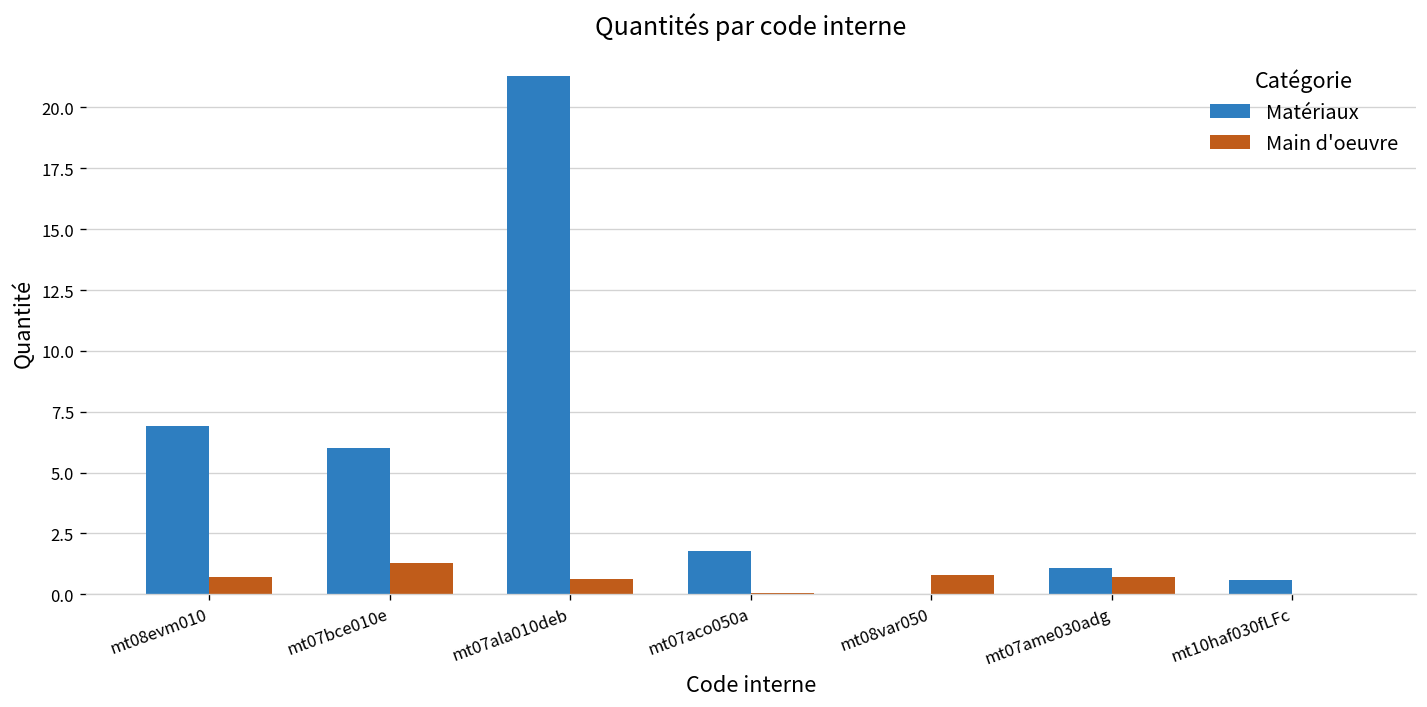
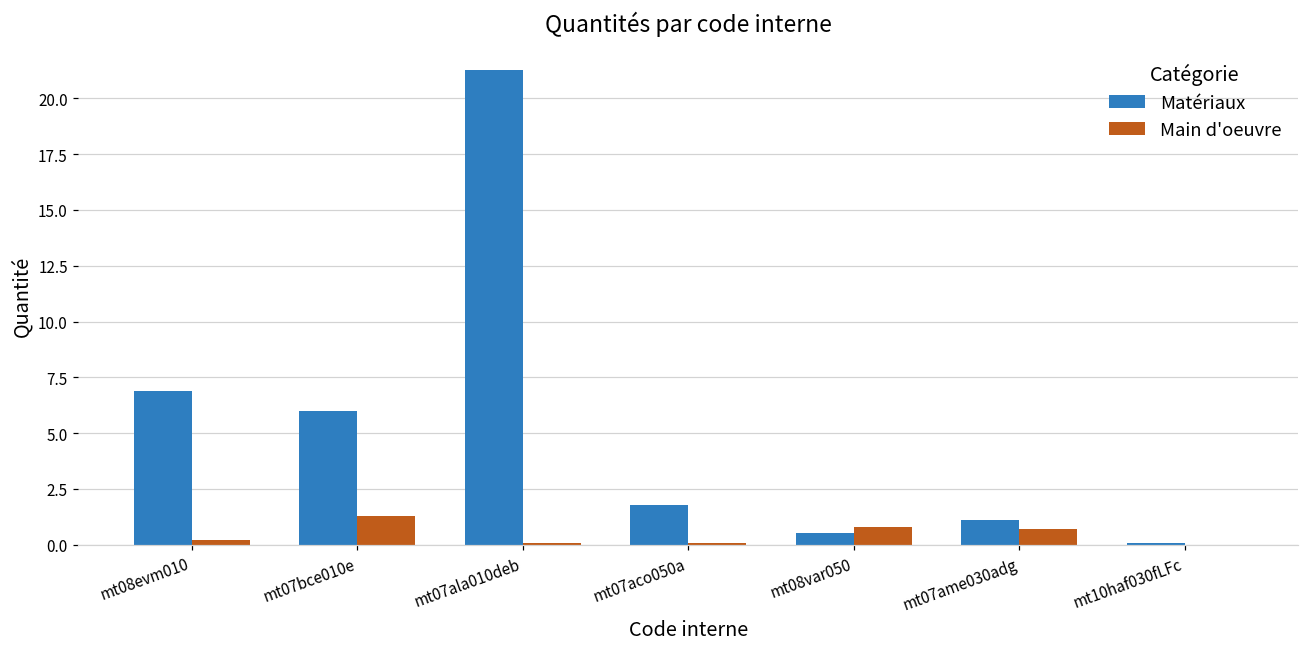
  {
    "Matériaux": {
      "mt08evm010": 6.9,
      "mt07bce010e": 6.0,
      "mt07ala010deb": 21.3,
      "mt07aco050a": 1.8,
-     "mt08var050": 0.0,
+     "mt08var050": 0.5,
      "mt07ame030adg": 1.1,
-     "mt10haf030fLFc": 0.6
+     "mt10haf030fLFc": 0.1
    },
    "Main d'oeuvre": {
-     "mt08evm010": 0.7,
+     "mt08evm010": 0.2,
      "mt07bce010e": 1.3,
-     "mt07ala010deb": 0.6,
+     "mt07ala010deb": 0.1,
      "mt08var050": 0.8,
      "mt07ame030adg": 0.7
    }
  }
